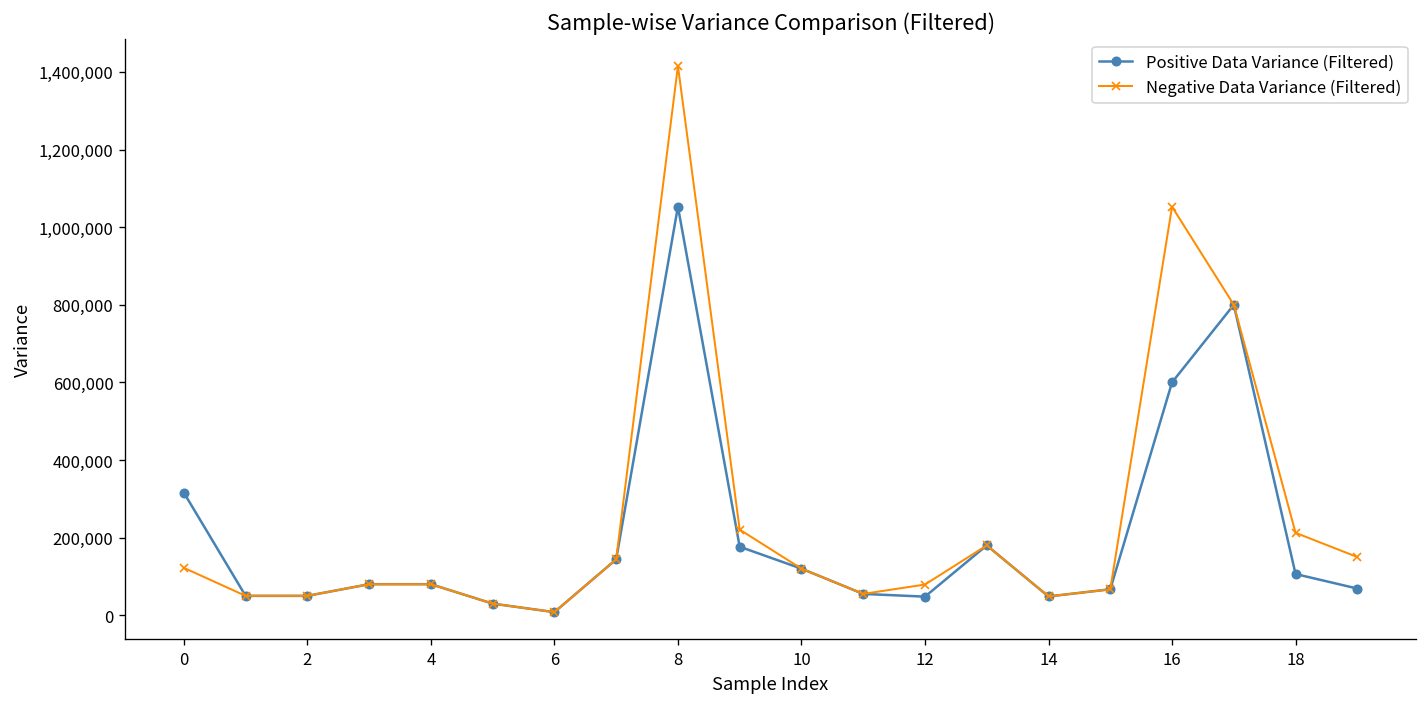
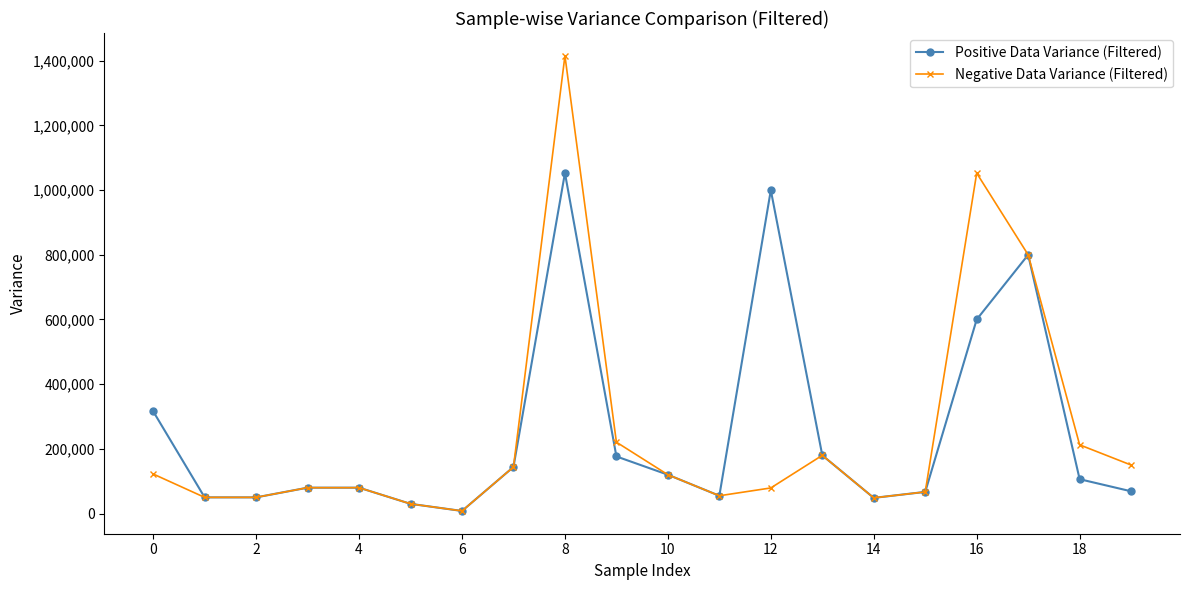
  {
    "Positive Data Variance (Filtered)": {
      "0": "320,000",
-     "12": "50,000"
+     "12": "1,000,000"
    },
    "Negative Data Variance (Filtered)": {
      "0": "120,000",
      "12": "80,000"
    }
  }
